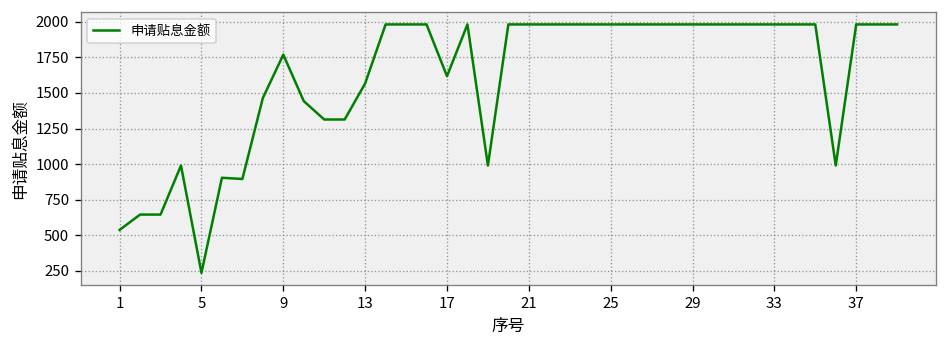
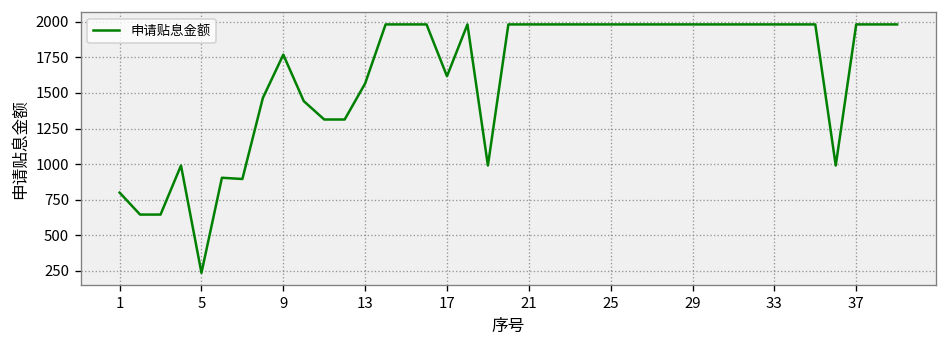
  {
-   "1": 540,
+   "1": 800,
    "5": 240,
    "9": 1770,
    "13": 1570,
    "17": 1620,
    "21": 1980,
    "25": 1980,
    "29": 1980,
    "33": 1980,
    "37": 1980
  }
